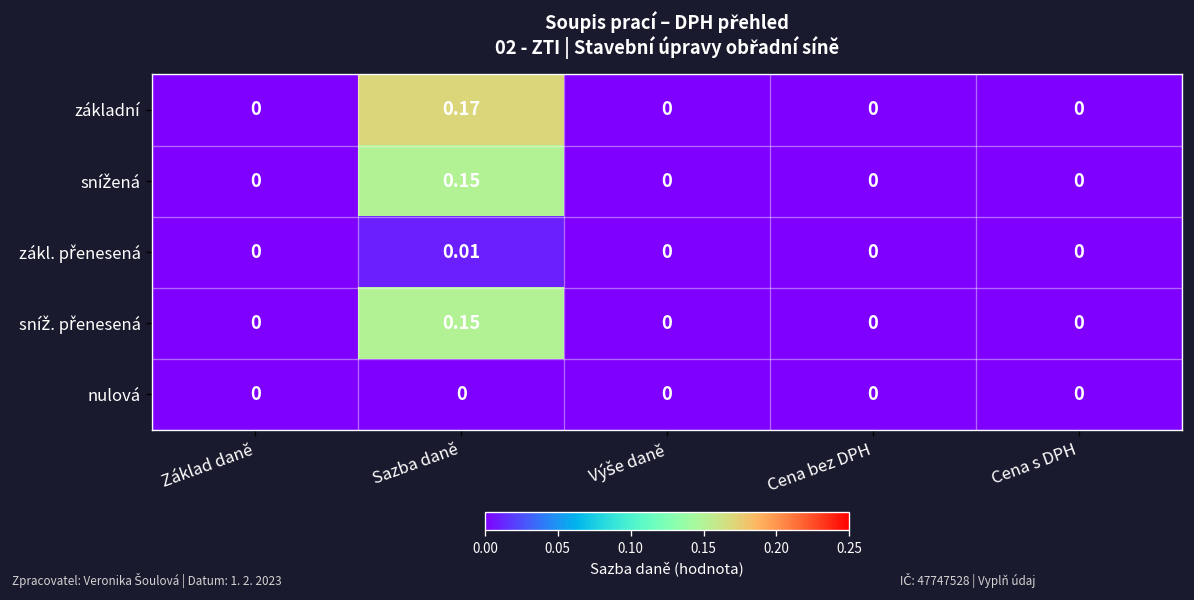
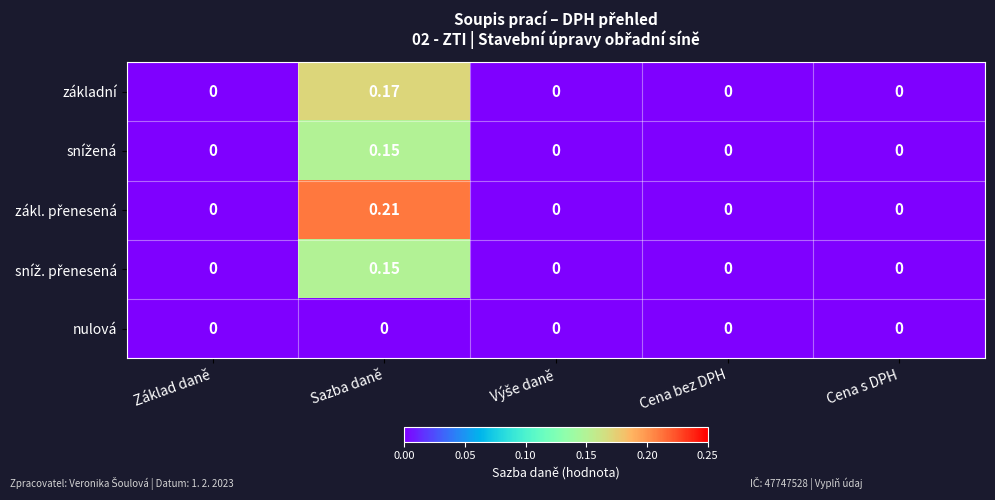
  {
    "základní": {
      "Základ daně": 0,
      "Sazba daně": 0.17,
      "Výše daně": 0,
      "Cena bez DPH": 0,
      "Cena s DPH": 0
    },
    "snížená": {
      "Základ daně": 0,
      "Sazba daně": 0.15,
      "Výše daně": 0,
      "Cena bez DPH": 0,
      "Cena s DPH": 0
    },
    "zákl. přenesená": {
      "Základ daně": 0,
-     "Sazba daně": 0.01,
+     "Sazba daně": 0.21,
      "Výše daně": 0,
      "Cena bez DPH": 0,
      "Cena s DPH": 0
    },
    "sníž. přenesená": {
      "Základ daně": 0,
      "Sazba daně": 0.15,
      "Výše daně": 0,
      "Cena bez DPH": 0,
      "Cena s DPH": 0
    },
    "nulová": {
      "Základ daně": 0,
      "Sazba daně": 0,
      "Výše daně": 0,
      "Cena bez DPH": 0,
      "Cena s DPH": 0
    }
  }
